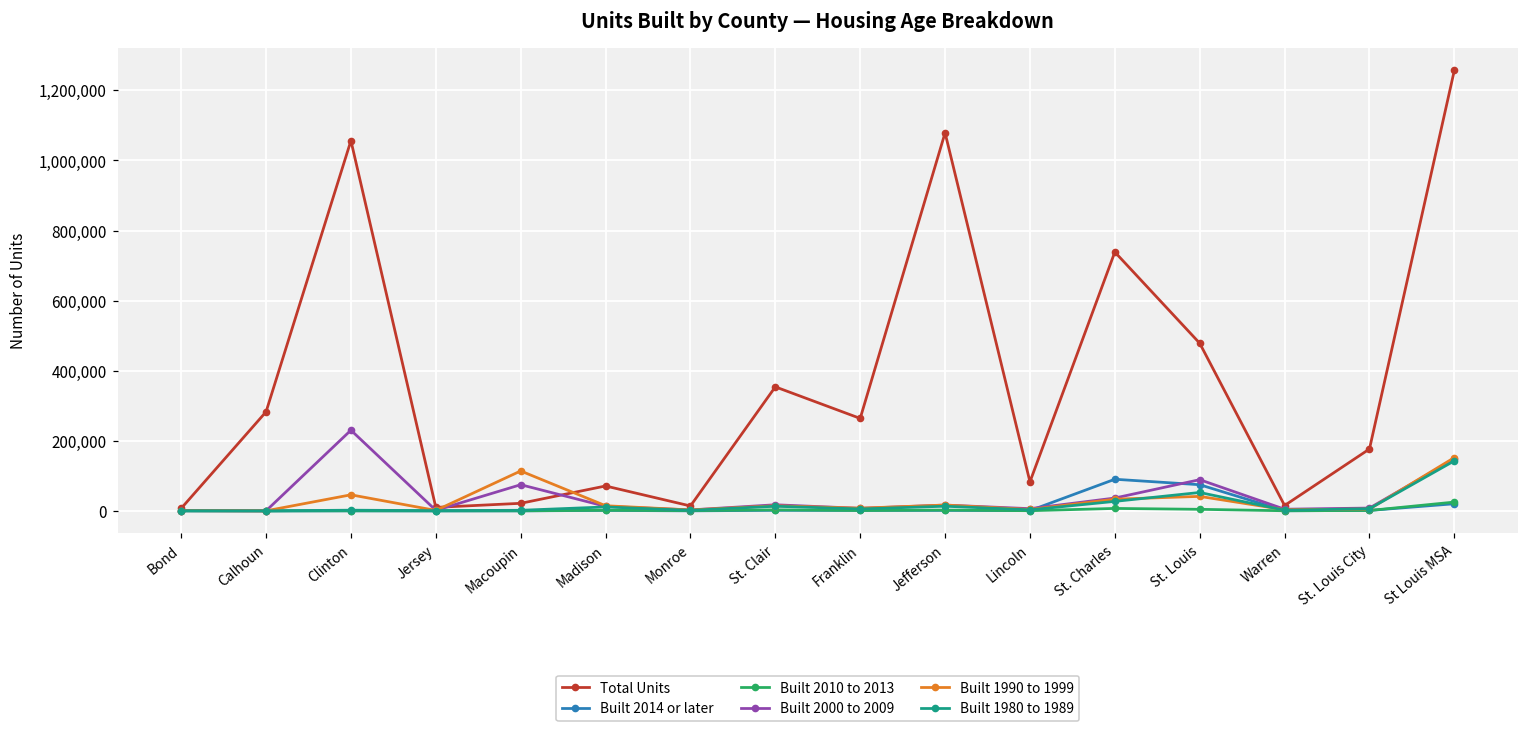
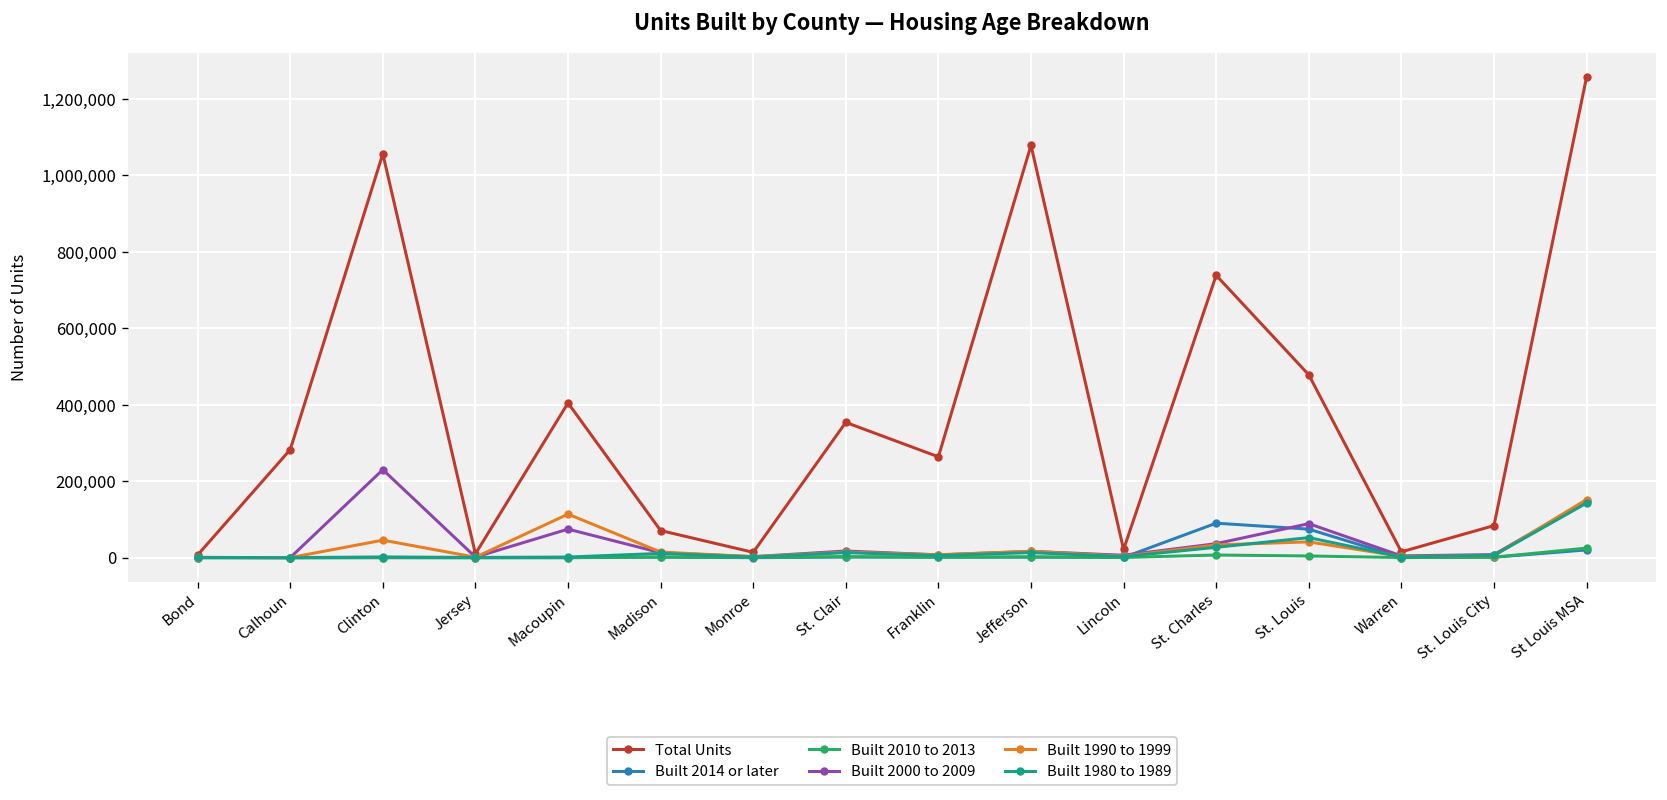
  {
    "Total Units": {
      "Calhoun": "280,000",
      "Clinton": "1,060,000",
      "Jersey": "10,000",
-     "Macoupin": "20,000",
+     "Macoupin": "400,000",
      "Madison": "70,000",
      "Monroe": "10,000",
      "St. Clair": "350,000",
      "Franklin": "260,000",
      "Jefferson": "1,080,000",
-     "Lincoln": "80,000",
+     "Lincoln": "20,000",
      "St. Charles": "740,000",
      "St. Louis": "480,000",
      "Warren": "20,000",
-     "St. Louis City": "180,000",
+     "St. Louis City": "80,000",
      "St Louis MSA": "1,260,000"
    },
    "Built 2014 or later": {
      "St. Charles": "90,000",
      "St. Louis": "70,000"
    },
    "Built 2000 to 2009": {
      "Clinton": "230,000",
      "Macoupin": "70,000",
      "St. Louis": "90,000"
    },
    "Built 1990 to 1999": {
      "Clinton": "50,000",
      "Macoupin": "110,000",
      "St. Louis": "40,000"
    }
  }
